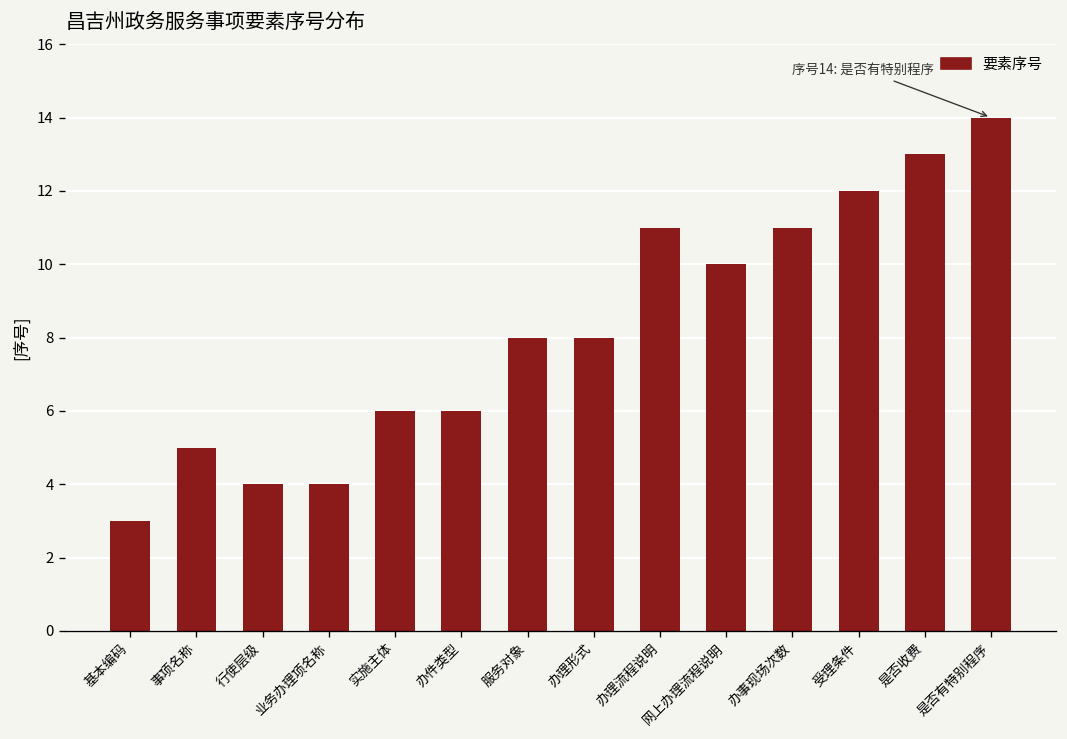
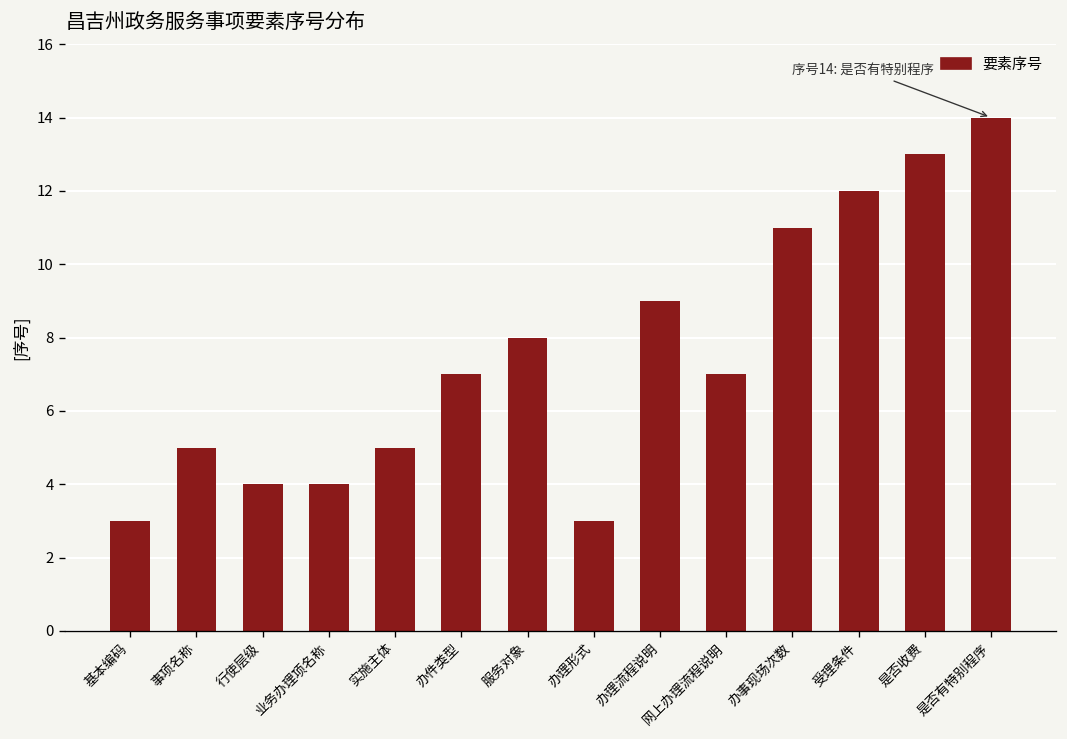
  {
    "基本编码": 3,
    "事项名称": 5,
    "行使层级": 4,
    "业务办理项名称": 4,
-   "实施主体": 6,
-   "办件类型": 6,
+   "实施主体": 5,
+   "办件类型": 7,
    "服务对象": 8,
-   "办理形式": 8,
-   "办理流程说明": 11,
-   "网上办理流程说明": 10,
+   "办理形式": 3,
+   "办理流程说明": 9,
+   "网上办理流程说明": 7,
    "办事现场次数": 11,
    "受理条件": 12,
    "是否收费": 13,
    "是否有特别程序": 14
  }
